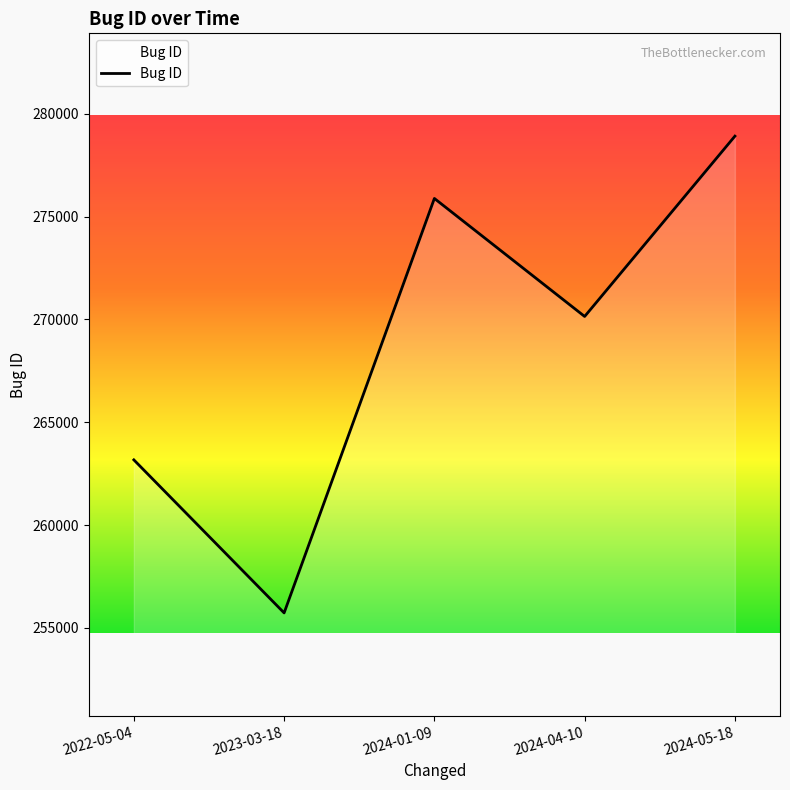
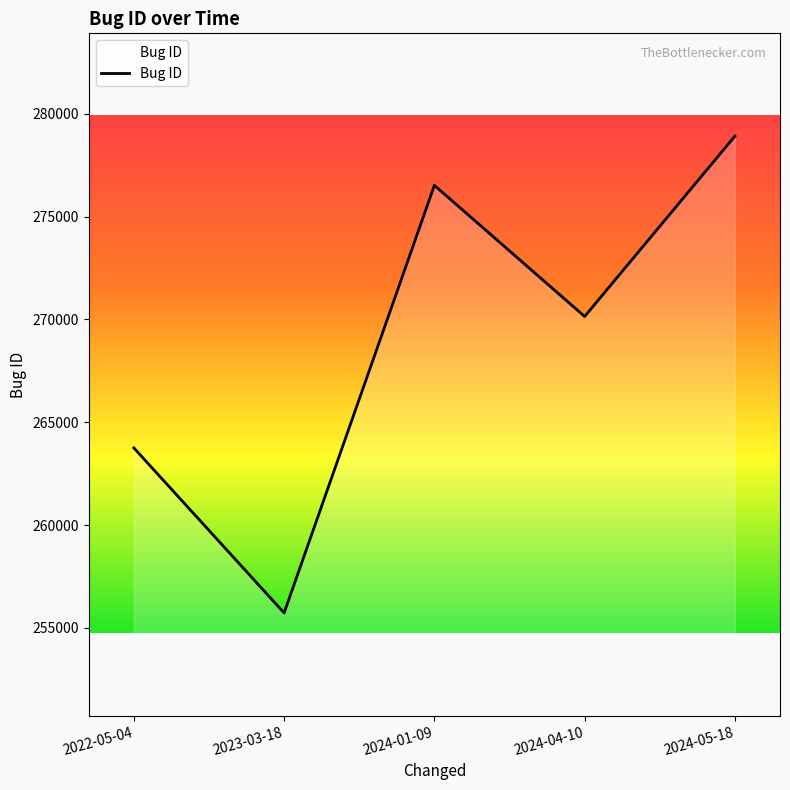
  {
-   "2022-05-04": 263200,
+   "2022-05-04": 263800,
    "2023-03-18": 255700,
-   "2024-01-09": 275900,
+   "2024-01-09": 276500,
    "2024-04-10": 270100,
    "2024-05-18": 278900
  }
